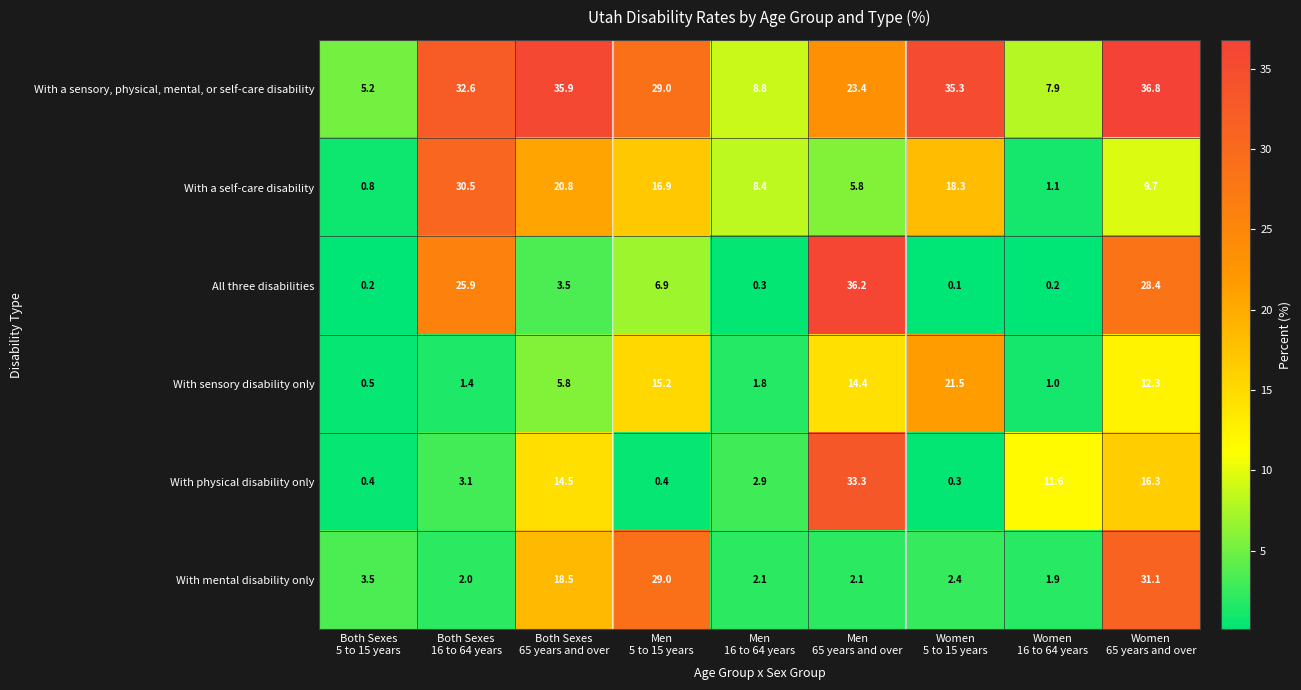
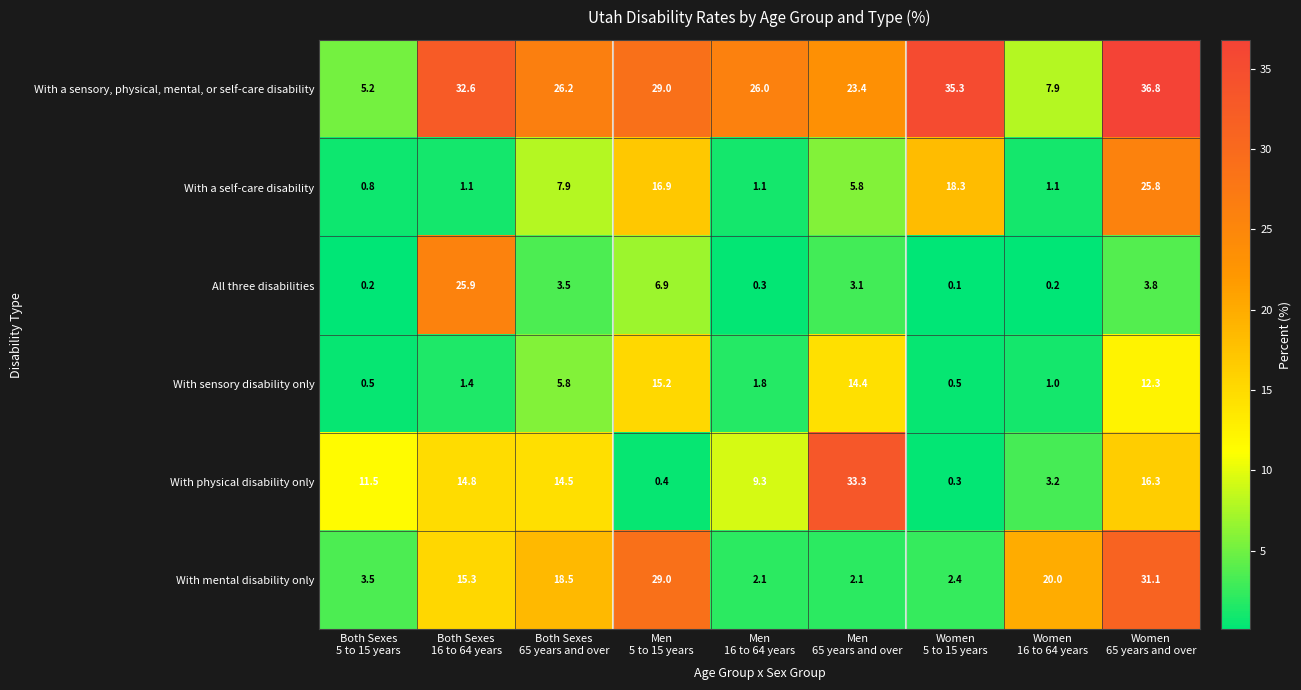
  {
    "With a sensory, physical, mental, or self-care disability": {
      "Both Sexes 5 to 15 years": 5.2,
      "Both Sexes 16 to 64 years": 32.6,
-     "Both Sexes 65 years and over": 35.9,
+     "Both Sexes 65 years and over": 26.2,
      "Men 5 to 15 years": 29.0,
-     "Men 16 to 64 years": 8.8,
+     "Men 16 to 64 years": 26.0,
      "Men 65 years and over": 23.4,
      "Women 5 to 15 years": 35.3,
      "Women 16 to 64 years": 7.9,
      "Women 65 years and over": 36.8
    },
    "With a self-care disability": {
      "Both Sexes 5 to 15 years": 0.8,
-     "Both Sexes 16 to 64 years": 30.5,
-     "Both Sexes 65 years and over": 20.8,
+     "Both Sexes 16 to 64 years": 1.1,
+     "Both Sexes 65 years and over": 7.9,
      "Men 5 to 15 years": 16.9,
-     "Men 16 to 64 years": 8.4,
+     "Men 16 to 64 years": 1.1,
      "Men 65 years and over": 5.8,
      "Women 5 to 15 years": 18.3,
      "Women 16 to 64 years": 1.1,
-     "Women 65 years and over": 9.7
+     "Women 65 years and over": 25.8
    },
    "All three disabilities": {
      "Both Sexes 5 to 15 years": 0.2,
      "Both Sexes 16 to 64 years": 25.9,
      "Both Sexes 65 years and over": 3.5,
      "Men 5 to 15 years": 6.9,
      "Men 16 to 64 years": 0.3,
-     "Men 65 years and over": 36.2,
+     "Men 65 years and over": 3.1,
      "Women 5 to 15 years": 0.1,
      "Women 16 to 64 years": 0.2,
-     "Women 65 years and over": 28.4
+     "Women 65 years and over": 3.8
    },
    "With sensory disability only": {
      "Both Sexes 5 to 15 years": 0.5,
      "Both Sexes 16 to 64 years": 1.4,
      "Both Sexes 65 years and over": 5.8,
      "Men 5 to 15 years": 15.2,
      "Men 16 to 64 years": 1.8,
      "Men 65 years and over": 14.4,
-     "Women 5 to 15 years": 21.5,
+     "Women 5 to 15 years": 0.5,
      "Women 16 to 64 years": 1.0,
      "Women 65 years and over": 12.3
    },
    "With physical disability only": {
-     "Both Sexes 5 to 15 years": 0.4,
-     "Both Sexes 16 to 64 years": 3.1,
+     "Both Sexes 5 to 15 years": 11.5,
+     "Both Sexes 16 to 64 years": 14.8,
      "Both Sexes 65 years and over": 14.5,
      "Men 5 to 15 years": 0.4,
-     "Men 16 to 64 years": 2.9,
+     "Men 16 to 64 years": 9.3,
      "Men 65 years and over": 33.3,
      "Women 5 to 15 years": 0.3,
-     "Women 16 to 64 years": 11.6,
+     "Women 16 to 64 years": 3.2,
      "Women 65 years and over": 16.3
    },
    "With mental disability only": {
      "Both Sexes 5 to 15 years": 3.5,
-     "Both Sexes 16 to 64 years": 2.0,
+     "Both Sexes 16 to 64 years": 15.3,
      "Both Sexes 65 years and over": 18.5,
      "Men 5 to 15 years": 29.0,
      "Men 16 to 64 years": 2.1,
      "Men 65 years and over": 2.1,
      "Women 5 to 15 years": 2.4,
-     "Women 16 to 64 years": 1.9,
+     "Women 16 to 64 years": 20.0,
      "Women 65 years and over": 31.1
    }
  }
